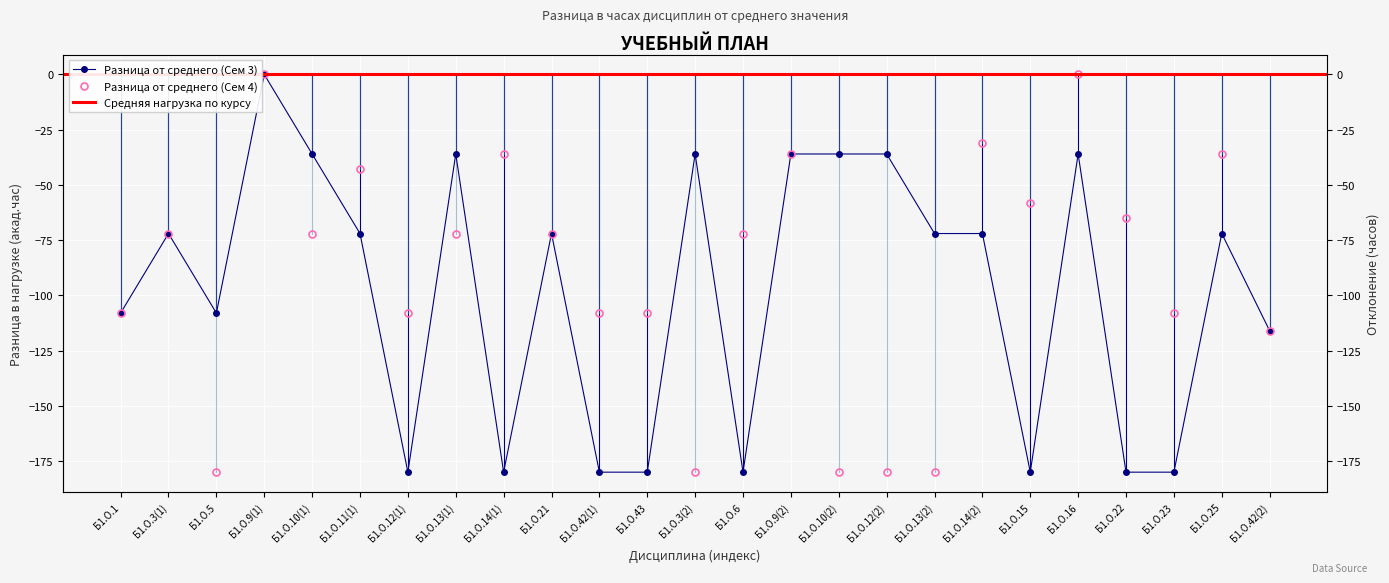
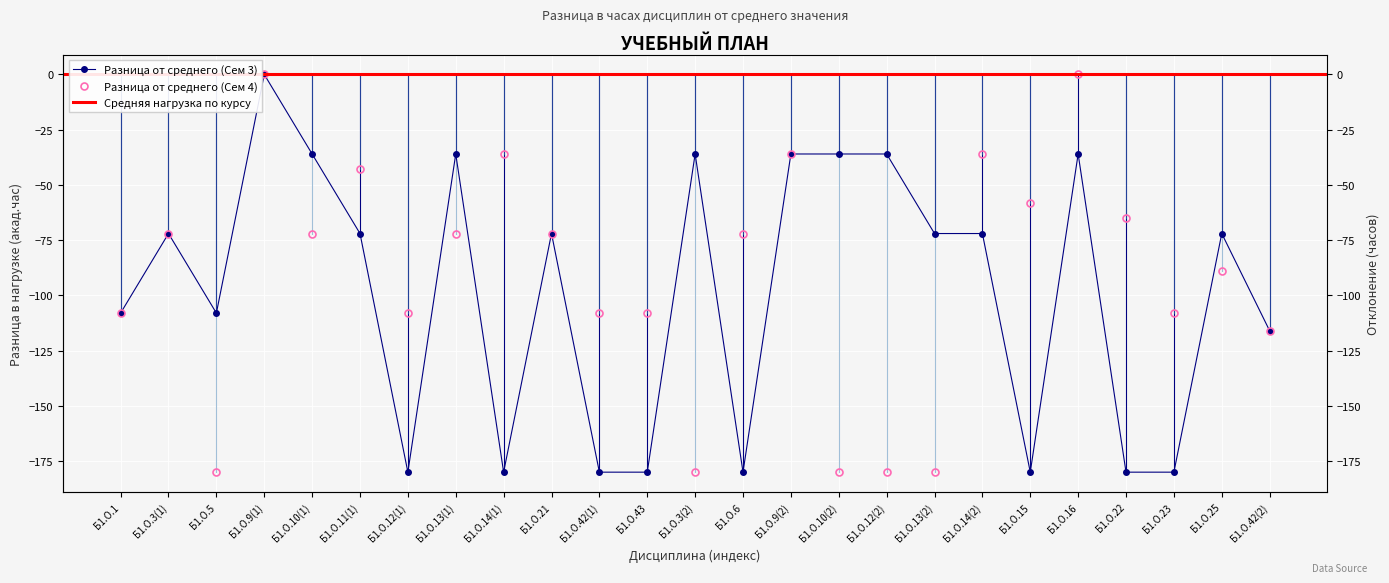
  {
    "Разница от среднего (Сем 4)": {
-     "Б1.О.14(2)": -31,
-     "Б1.О.25": -36
+     "Б1.О.14(2)": -36,
+     "Б1.О.25": -89
    }
  }
